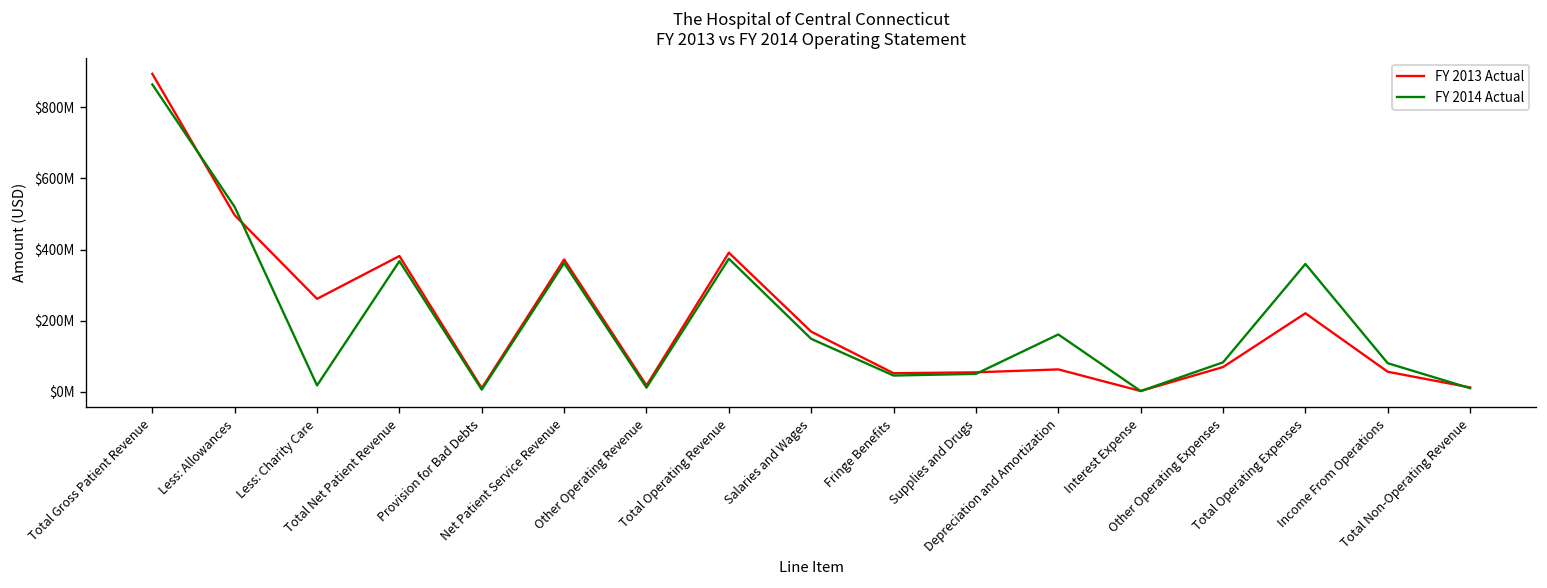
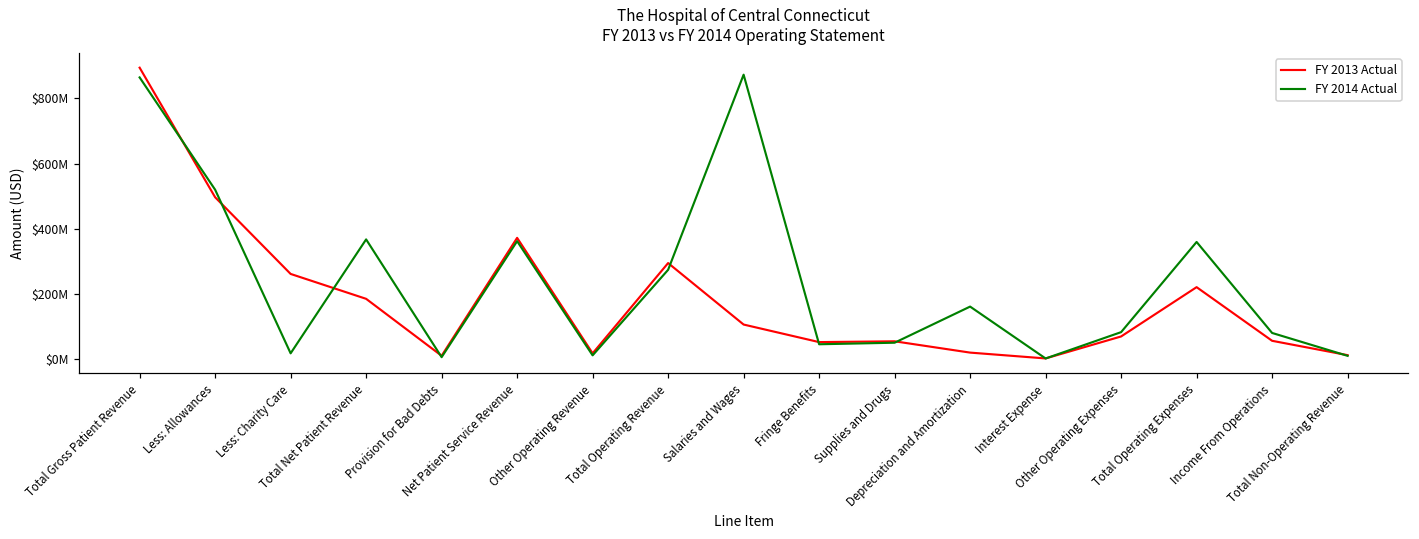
  {
    "FY 2013 Actual": {
      "Total Gross Patient Revenue": "$890000000",
      "Less: Allowances": "$500000000",
      "Less: Charity Care": "$260000000",
-     "Total Net Patient Revenue": "$380000000",
+     "Total Net Patient Revenue": "$180000000",
      "Net Patient Service Revenue": "$370000000",
-     "Total Operating Revenue": "$390000000",
-     "Salaries and Wages": "$170000000",
-     "Depreciation and Amortization": "$60000000",
+     "Total Operating Revenue": "$290000000",
+     "Salaries and Wages": "$110000000",
+     "Depreciation and Amortization": "$20000000",
      "Other Operating Expenses": "$70000000",
      "Total Operating Expenses": "$220000000",
      "Income From Operations": "$60000000"
    },
    "FY 2014 Actual": {
      "Total Gross Patient Revenue": "$860000000",
      "Less: Allowances": "$520000000",
      "Less: Charity Care": "$20000000",
      "Total Net Patient Revenue": "$370000000",
      "Net Patient Service Revenue": "$360000000",
-     "Total Operating Revenue": "$370000000",
-     "Salaries and Wages": "$150000000",
+     "Total Operating Revenue": "$270000000",
+     "Salaries and Wages": "$870000000",
      "Depreciation and Amortization": "$160000000",
      "Other Operating Expenses": "$80000000",
      "Total Operating Expenses": "$360000000",
      "Income From Operations": "$80000000"
    }
  }
